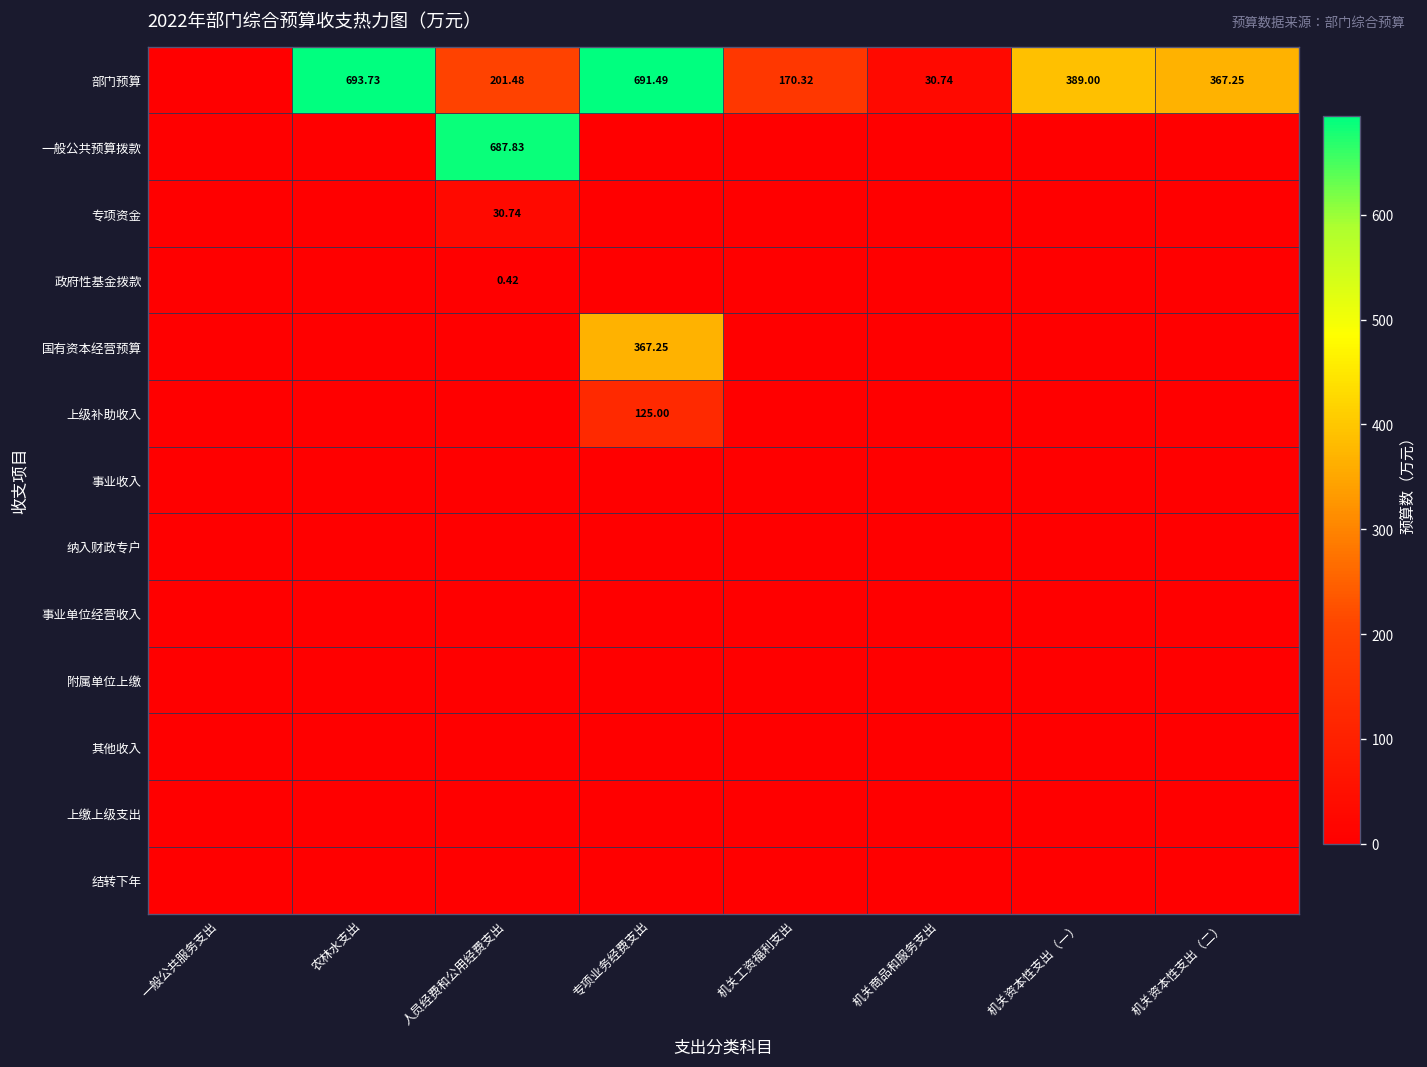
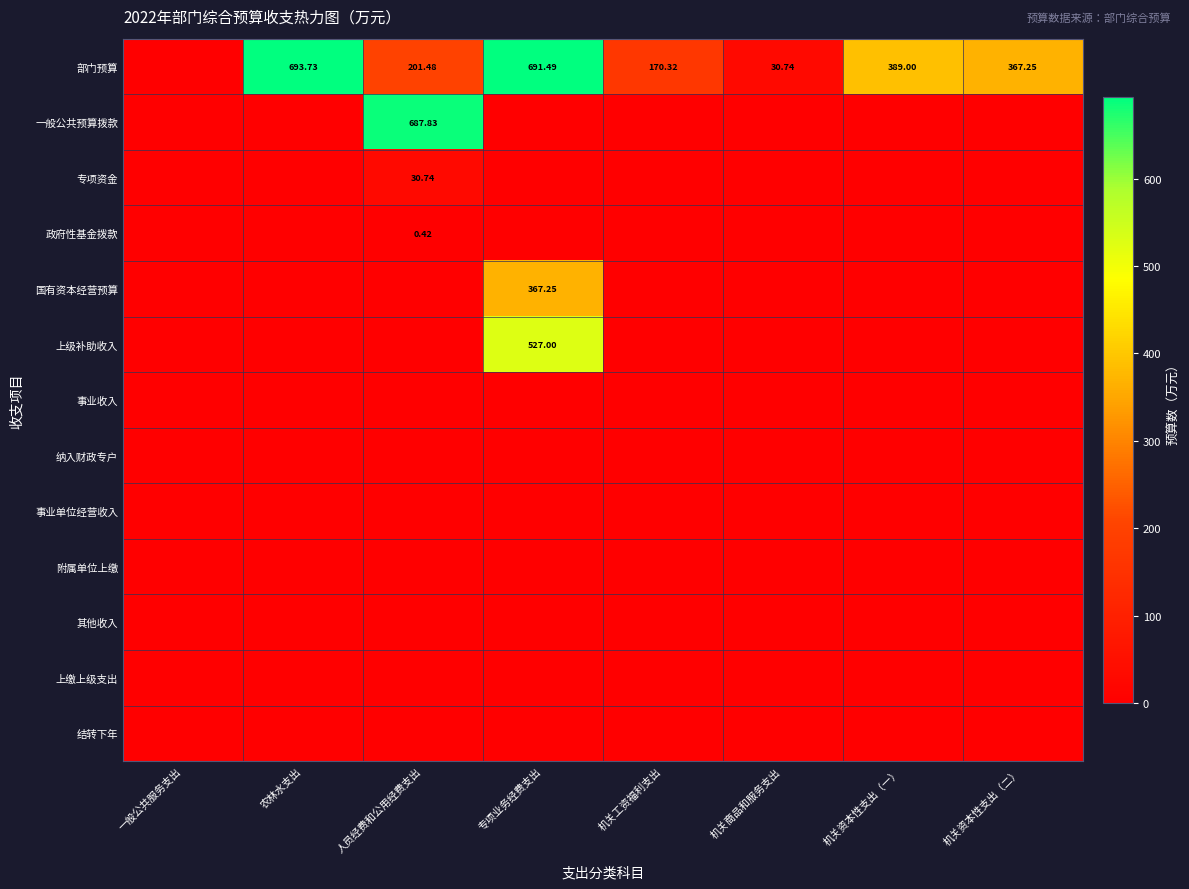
  {
    "部门预算": {
      "农林水支出": 693.73,
      "人员经费和公用经费支出": 201.48,
      "专项业务经费支出": 691.49,
      "机关工资福利支出": 170.32,
      "机关商品和服务支出": 30.74,
      "机关资本性支出（一）": 389.00,
      "机关资本性支出（二）": 367.25
    },
    "一般公共预算拨款": {
      "人员经费和公用经费支出": 687.83
    },
    "专项资金": {
      "人员经费和公用经费支出": 30.74
    },
    "政府性基金拨款": {
      "人员经费和公用经费支出": 0.42
    },
    "国有资本经营预算": {
      "专项业务经费支出": 367.25
    },
    "上级补助收入": {
-     "专项业务经费支出": 125.00
+     "专项业务经费支出": 527.00
    }
  }
